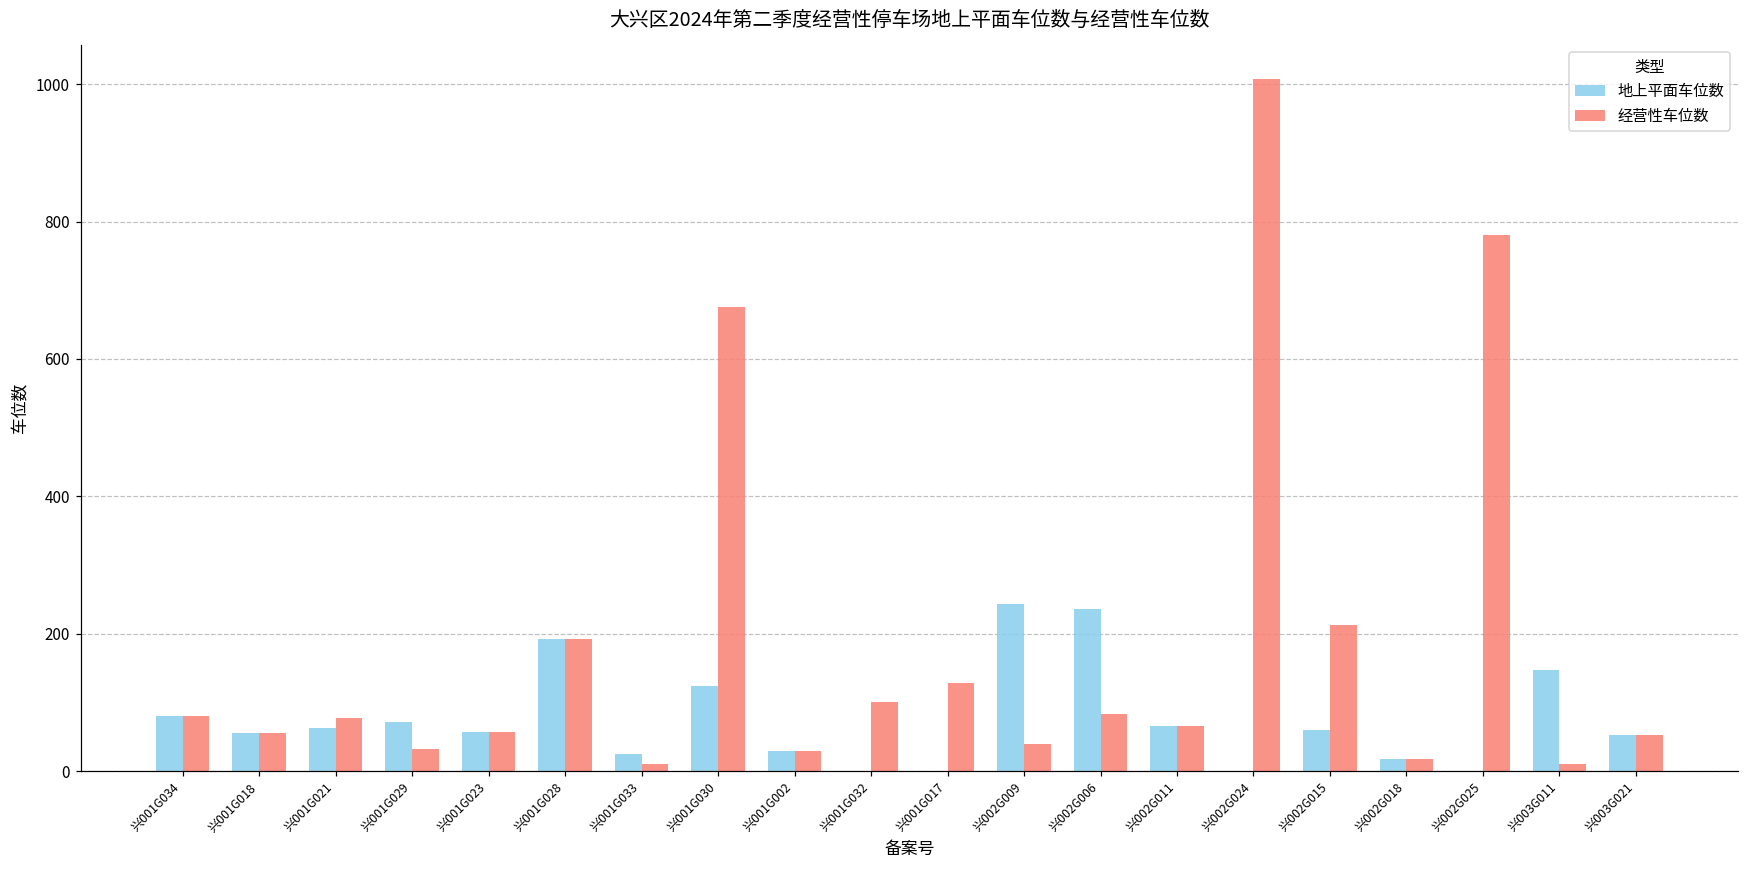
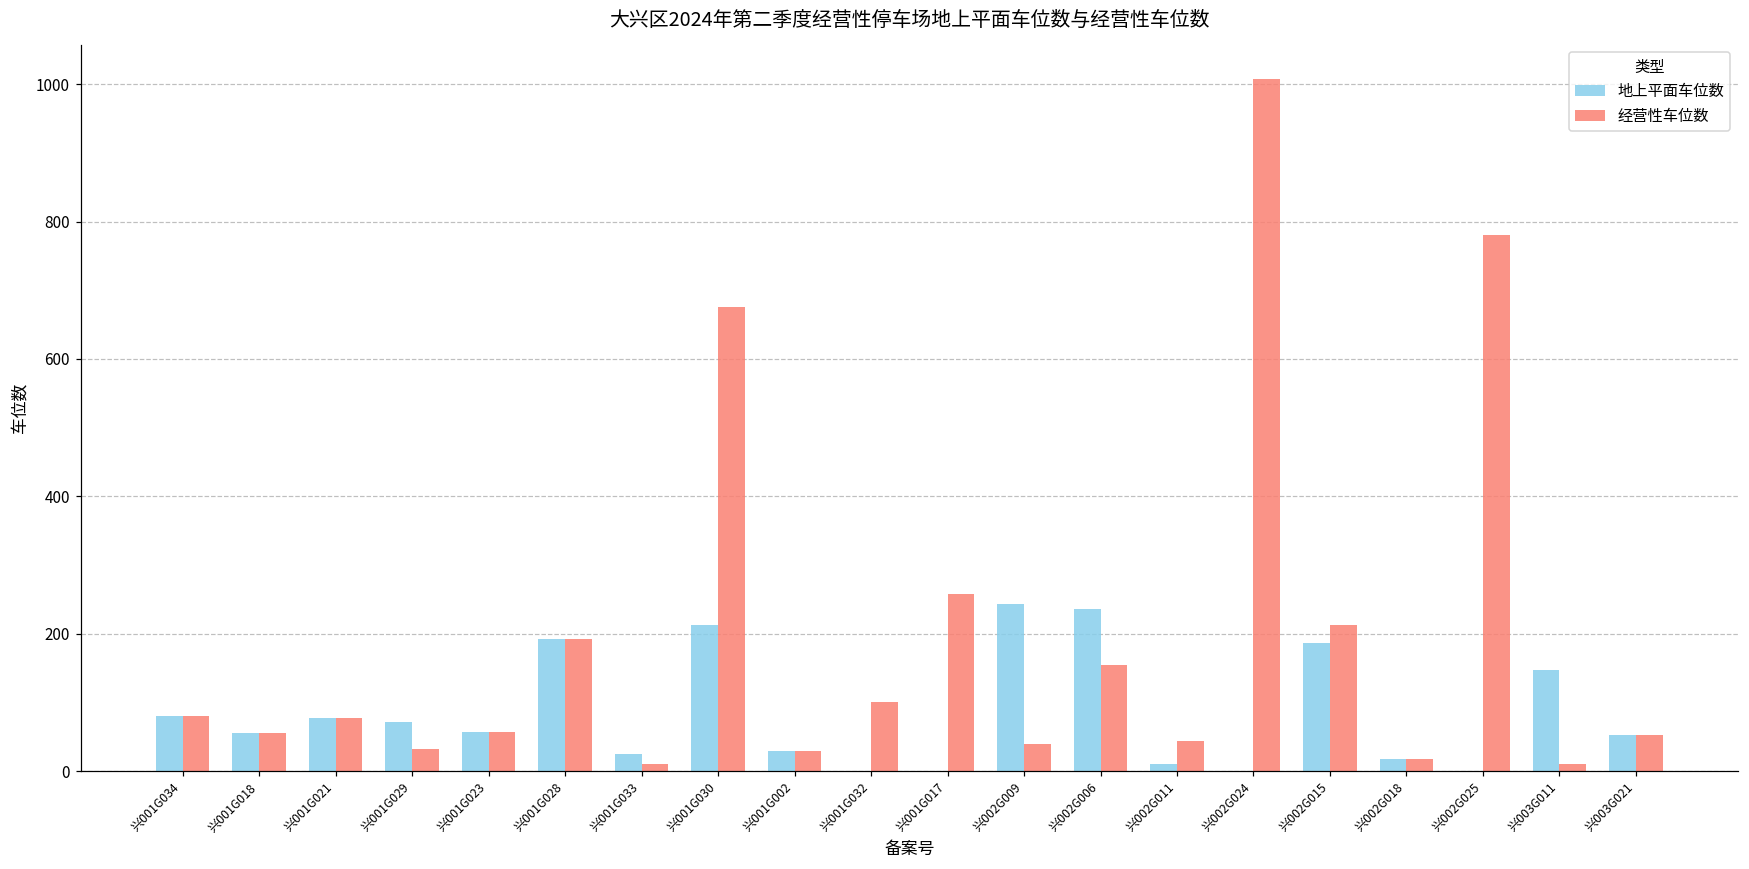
  {
    "地上平面车位数": {
      "兴001G034": 80,
      "兴001G018": 60,
-     "兴001G021": 60,
+     "兴001G021": 80,
      "兴001G029": 70,
      "兴001G023": 60,
      "兴001G028": 190,
      "兴001G033": 30,
-     "兴001G030": 120,
+     "兴001G030": 210,
      "兴001G002": 30,
      "兴001G032": 0,
      "兴001G017": 0,
      "兴002G009": 240,
      "兴002G006": 240,
-     "兴002G011": 70,
+     "兴002G011": 10,
      "兴002G024": 0,
-     "兴002G015": 60,
+     "兴002G015": 190,
      "兴002G018": 20,
      "兴002G025": 0,
      "兴003G011": 150,
      "兴003G021": 50
    },
    "经营性车位数": {
      "兴001G034": 80,
      "兴001G018": 60,
      "兴001G021": 80,
      "兴001G029": 30,
      "兴001G023": 60,
      "兴001G028": 190,
      "兴001G033": 10,
      "兴001G030": 680,
      "兴001G002": 30,
      "兴001G032": 100,
-     "兴001G017": 130,
+     "兴001G017": 260,
      "兴002G009": 40,
-     "兴002G006": 80,
-     "兴002G011": 70,
+     "兴002G006": 160,
+     "兴002G011": 40,
      "兴002G024": 1010,
      "兴002G015": 210,
      "兴002G018": 20,
      "兴002G025": 780,
      "兴003G011": 10,
      "兴003G021": 50
    }
  }
